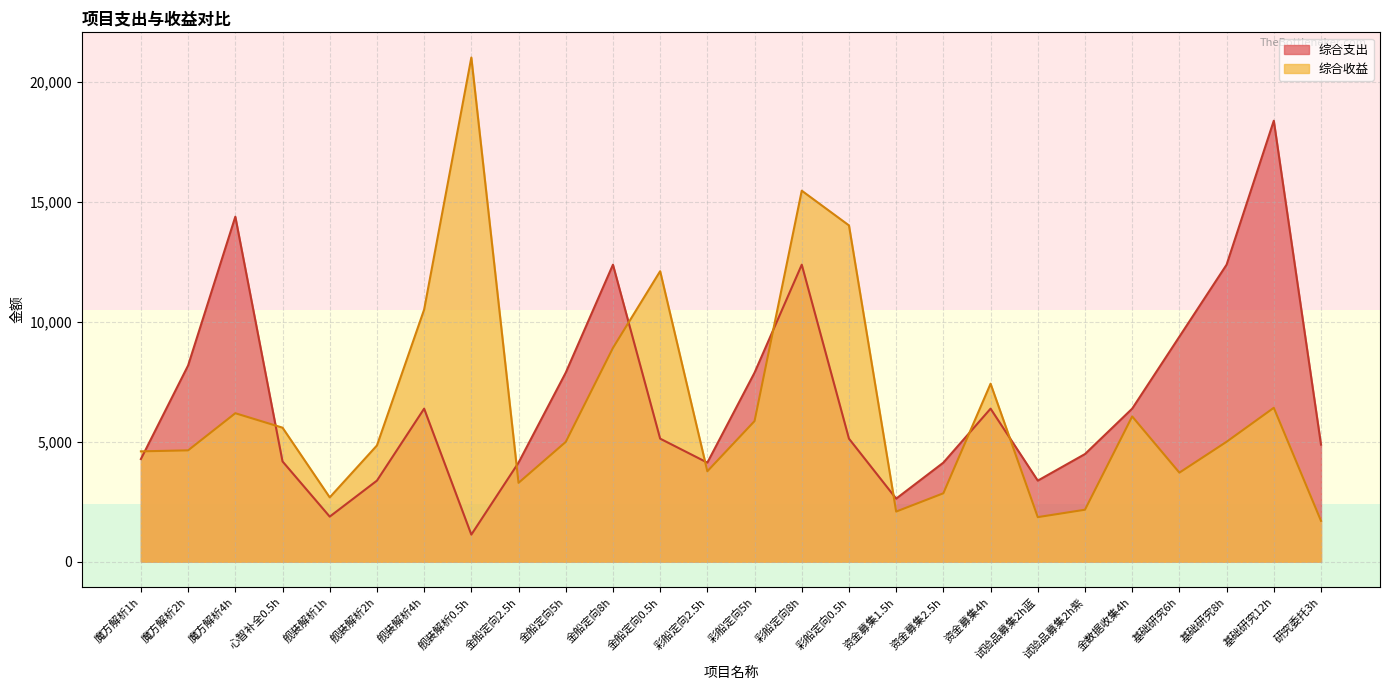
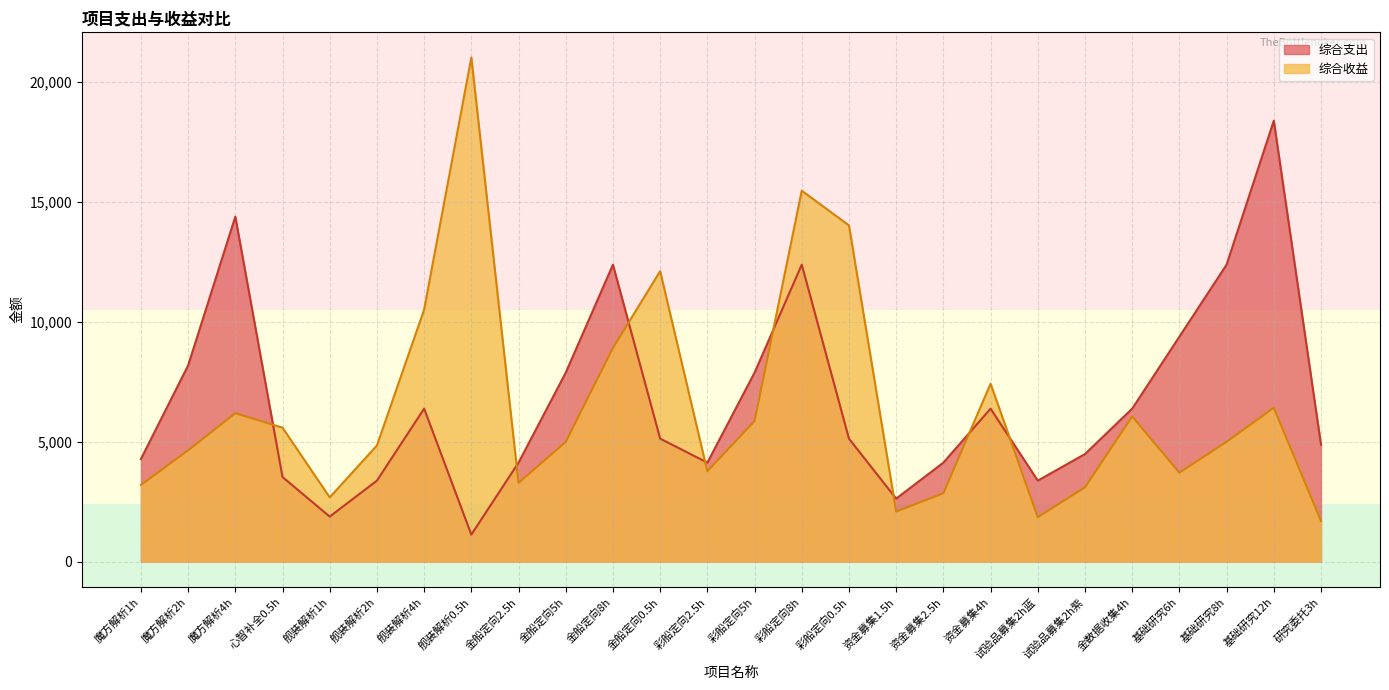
  {
    "综合支出": {
      "魔方解析1h": "4,300",
      "魔方解析2h": "8,200",
      "魔方解析4h": "14,400",
-     "心智补全0.5h": "4,200",
+     "心智补全0.5h": "3,500",
      "舰装解析1h": "1,900",
      "舰装解析2h": "3,400",
      "舰装解析4h": "6,400",
      "舰装解析0.5h": "1,100",
      "金船定向2.5h": "4,100",
      "金船定向5h": "7,900",
      "金船定向8h": "12,400",
      "金船定向0.5h": "5,100",
      "彩船定向2.5h": "4,100",
      "彩船定向5h": "7,900",
      "彩船定向8h": "12,400",
      "彩船定向0.5h": "5,100",
      "资金募集1.5h": "2,600",
      "资金募集2.5h": "4,100",
      "资金募集4h": "6,400",
      "试验品募集2h蓝": "3,400",
      "试验品募集2h紫": "4,500",
      "金数据收集4h": "6,400",
      "基础研究6h": "9,400",
      "基础研究8h": "12,400",
      "基础研究12h": "18,400",
      "研究委托3h": "4,900"
    },
    "综合收益": {
-     "魔方解析1h": "4,600",
+     "魔方解析1h": "3,200",
      "魔方解析2h": "4,600",
      "魔方解析4h": "6,200",
      "心智补全0.5h": "5,600",
      "舰装解析1h": "2,700",
      "舰装解析2h": "4,800",
      "舰装解析4h": "10,500",
      "舰装解析0.5h": "21,000",
      "金船定向2.5h": "3,300",
      "金船定向5h": "5,000",
      "金船定向8h": "8,900",
      "金船定向0.5h": "12,100",
      "彩船定向2.5h": "3,800",
      "彩船定向5h": "5,900",
      "彩船定向8h": "15,500",
      "彩船定向0.5h": "14,000",
      "资金募集1.5h": "2,100",
      "资金募集2.5h": "2,800",
      "资金募集4h": "7,400",
      "试验品募集2h蓝": "1,900",
-     "试验品募集2h紫": "2,200",
+     "试验品募集2h紫": "3,100",
      "金数据收集4h": "6,100",
      "基础研究6h": "3,700",
      "基础研究8h": "5,000",
      "基础研究12h": "6,400",
      "研究委托3h": "1,700"
    }
  }
